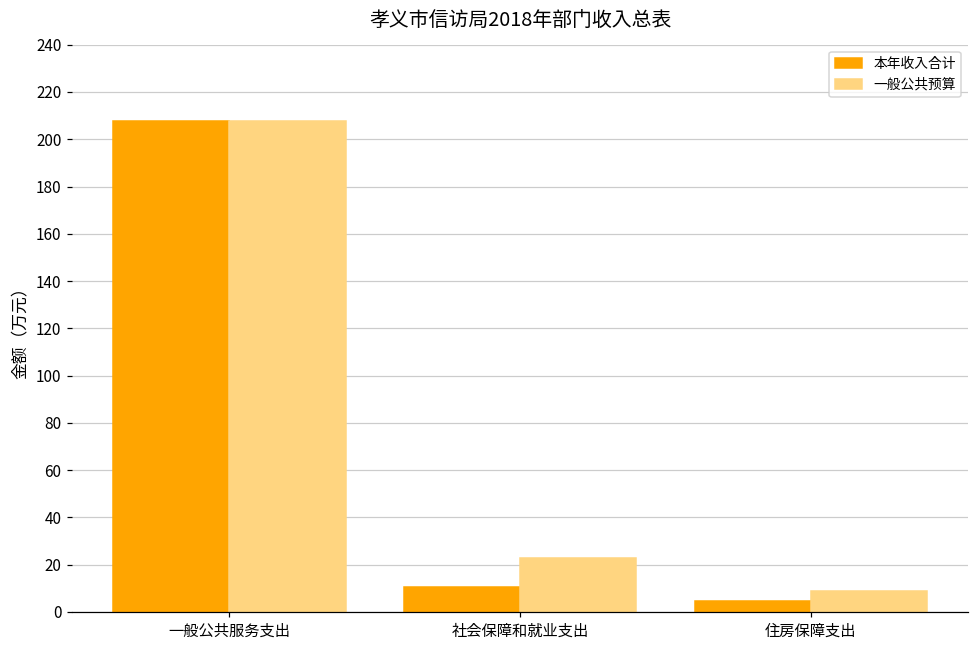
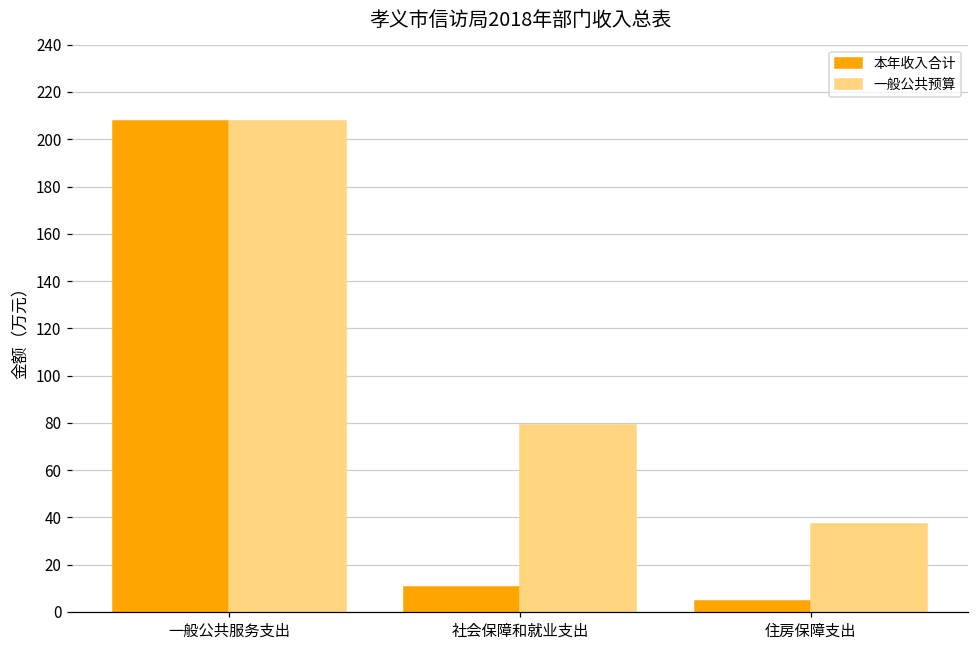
  {
    "本年收入合计": {
      "一般公共服务支出": 208,
      "社会保障和就业支出": 11,
      "住房保障支出": 4
    },
    "一般公共预算": {
      "一般公共服务支出": 208,
-     "社会保障和就业支出": 23,
-     "住房保障支出": 9
+     "社会保障和就业支出": 79,
+     "住房保障支出": 37
    }
  }
